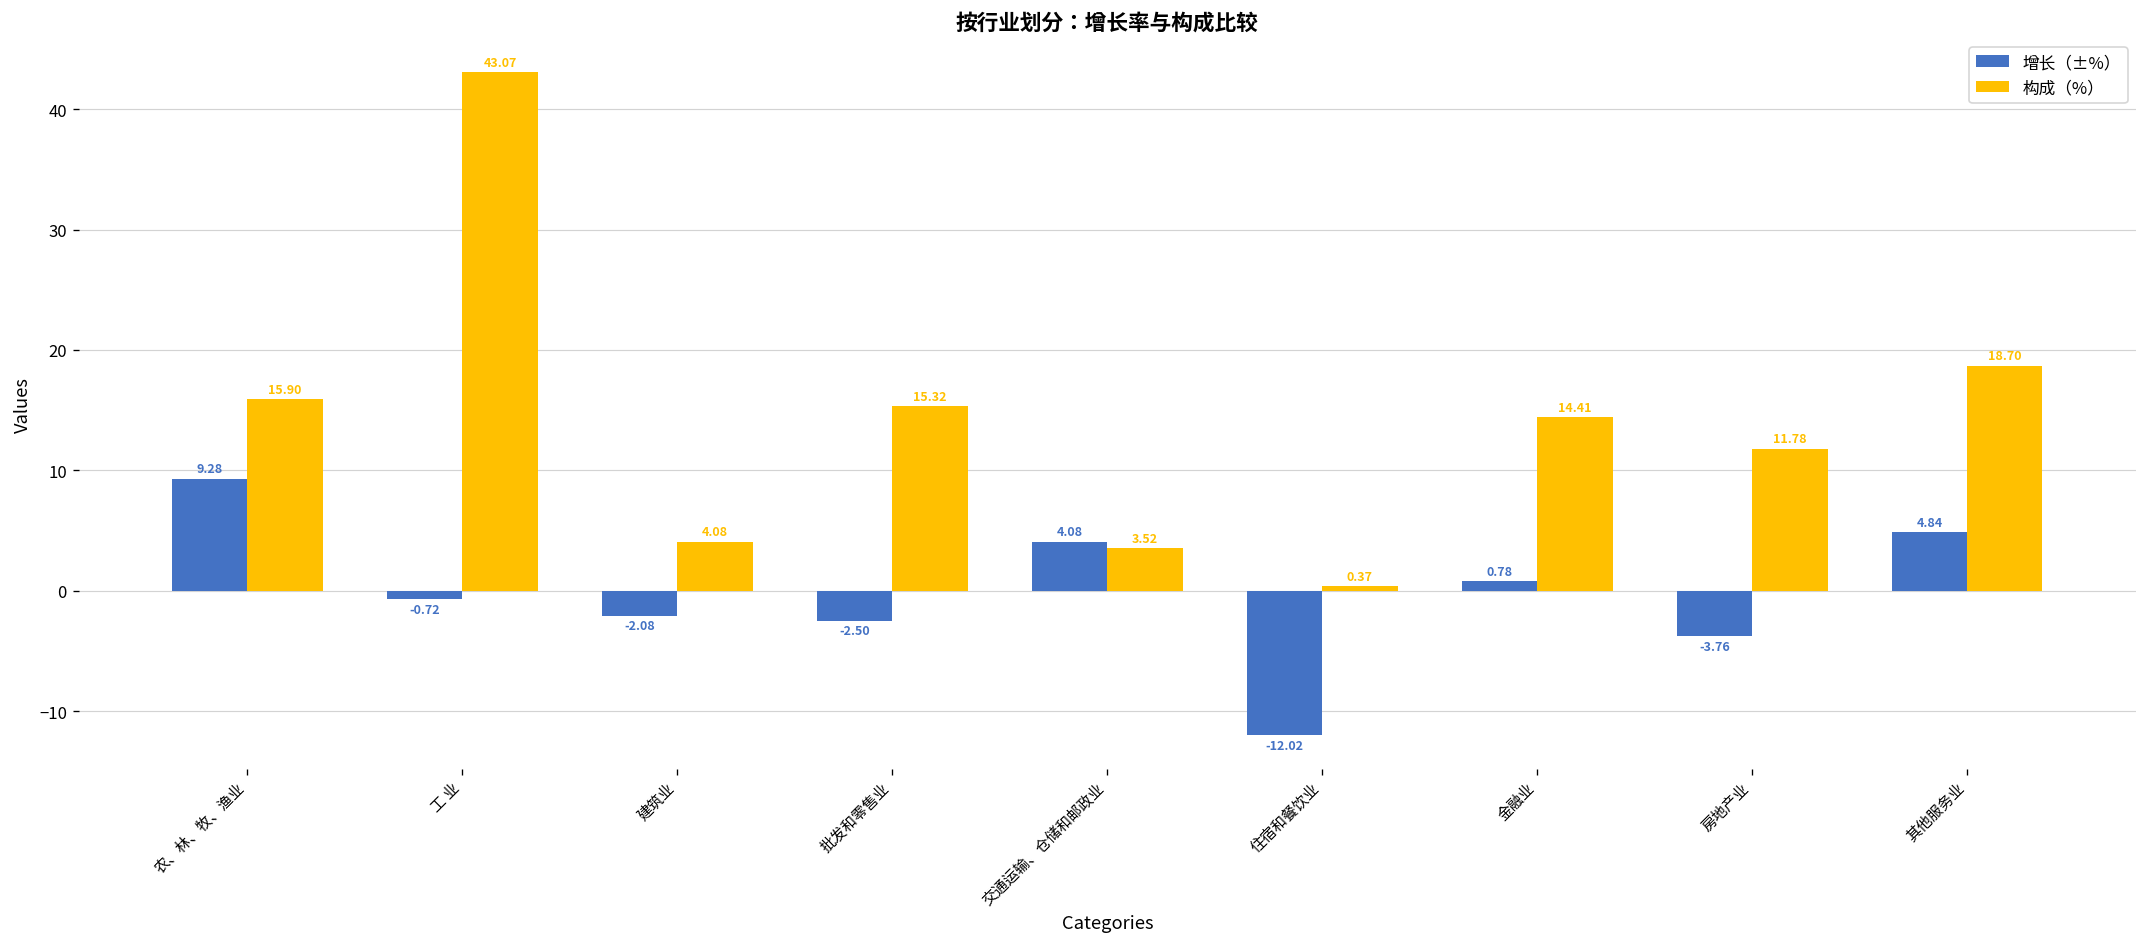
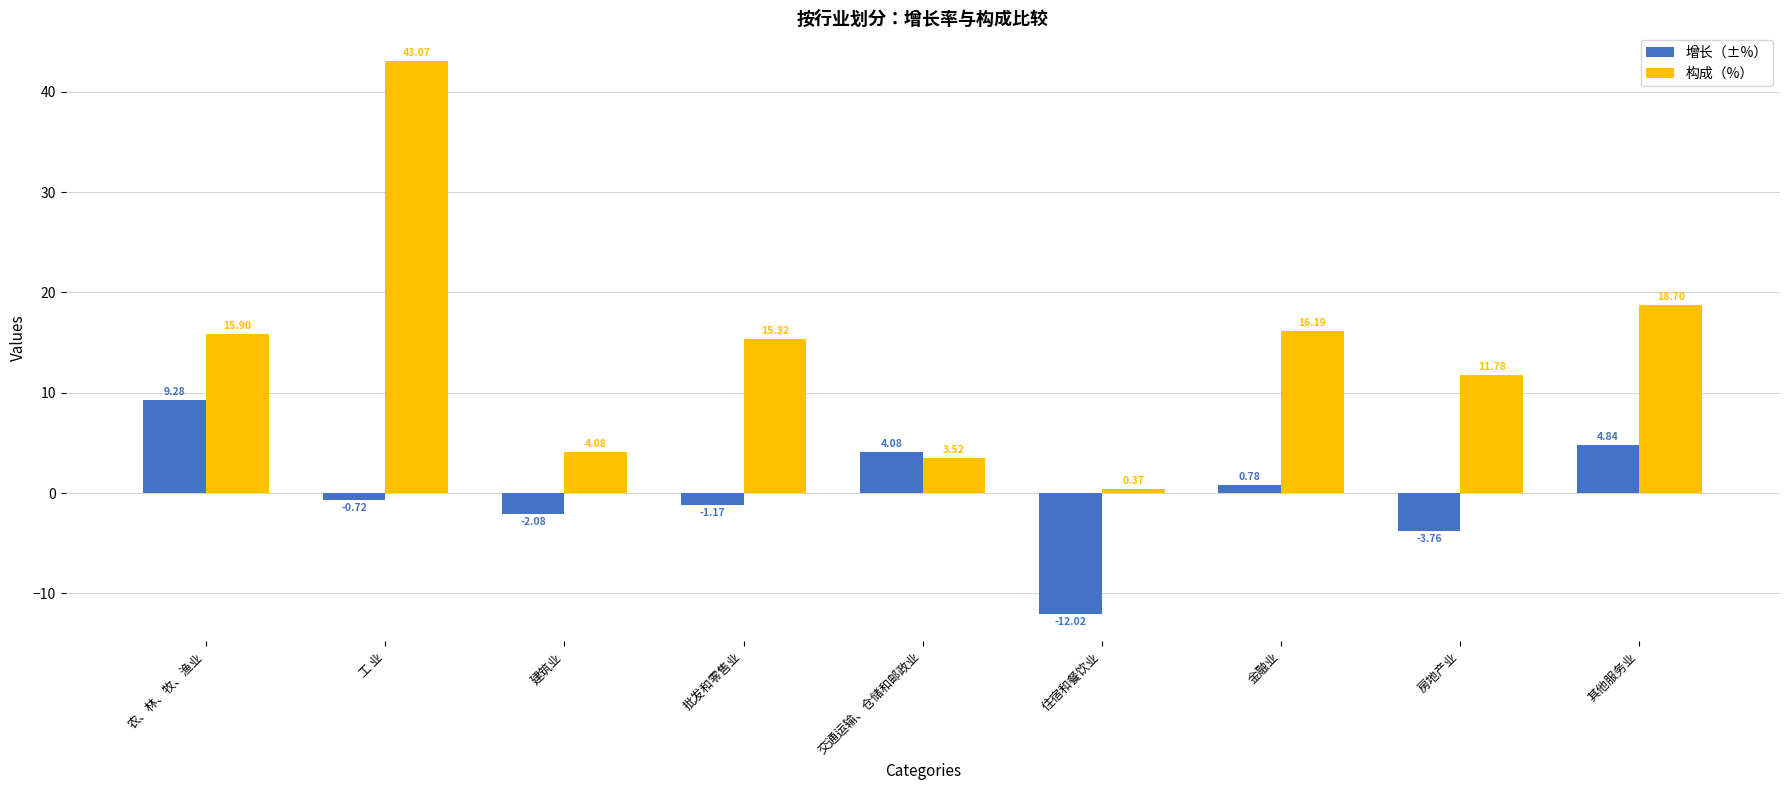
  {
    "增长（±%）": {
      "农、林、牧、渔业": 9.28,
      "工 业": -0.72,
      "建筑业": -2.08,
-     "批发和零售业": -2.50,
+     "批发和零售业": -1.17,
      "交通运输、仓储和邮政业": 4.08,
      "住宿和餐饮业": -12.02,
      "金融业": 0.78,
      "房地产业": -3.76,
      "其他服务业": 4.84
    },
    "构成（%）": {
      "农、林、牧、渔业": 15.90,
      "工 业": 43.07,
      "建筑业": 4.08,
      "批发和零售业": 15.32,
      "交通运输、仓储和邮政业": 3.52,
      "住宿和餐饮业": 0.37,
-     "金融业": 14.41,
+     "金融业": 16.19,
      "房地产业": 11.78,
      "其他服务业": 18.70
    }
  }
